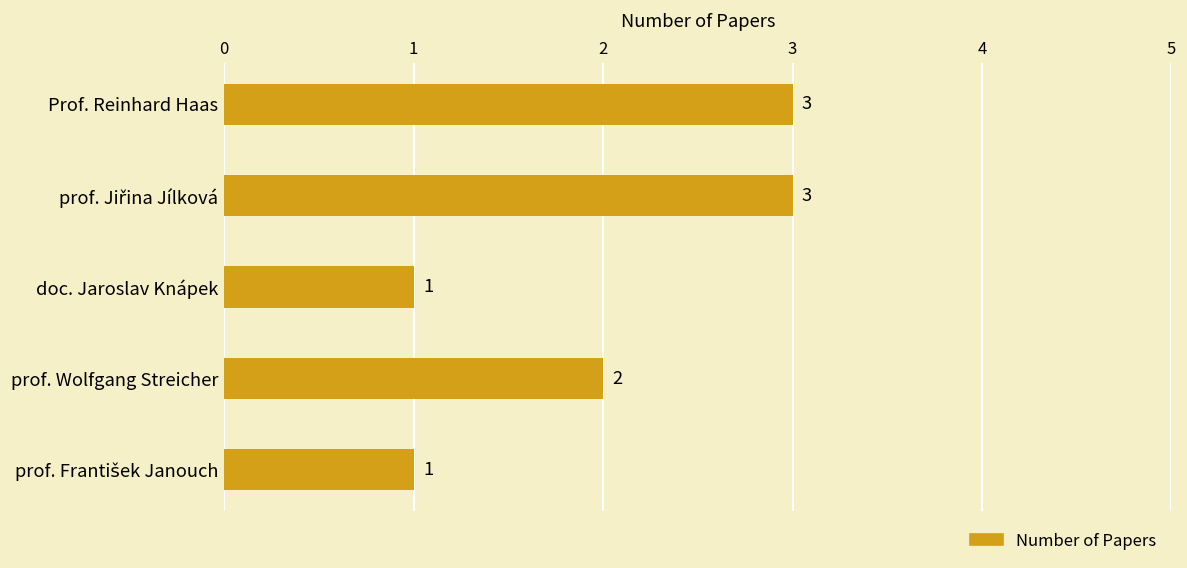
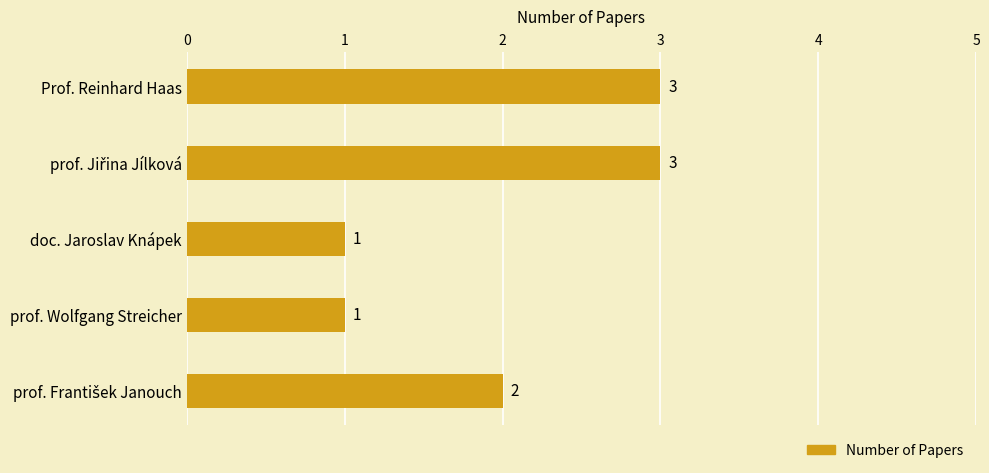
  {
    "Prof. Reinhard Haas": 3,
    "prof. Jiřina Jílková": 3,
    "doc. Jaroslav Knápek": 1,
-   "prof. Wolfgang Streicher": 2,
-   "prof. František Janouch": 1
+   "prof. Wolfgang Streicher": 1,
+   "prof. František Janouch": 2
  }
